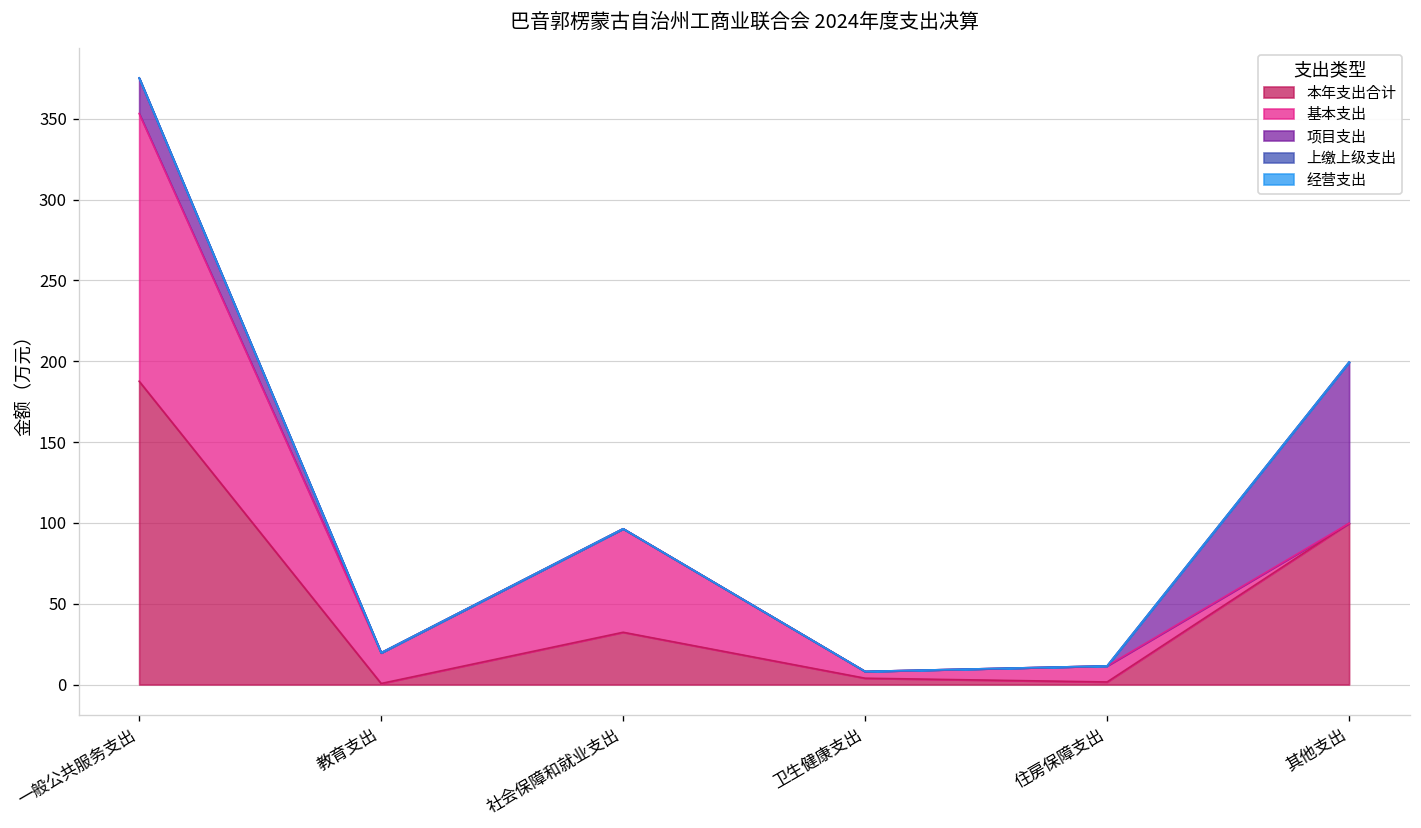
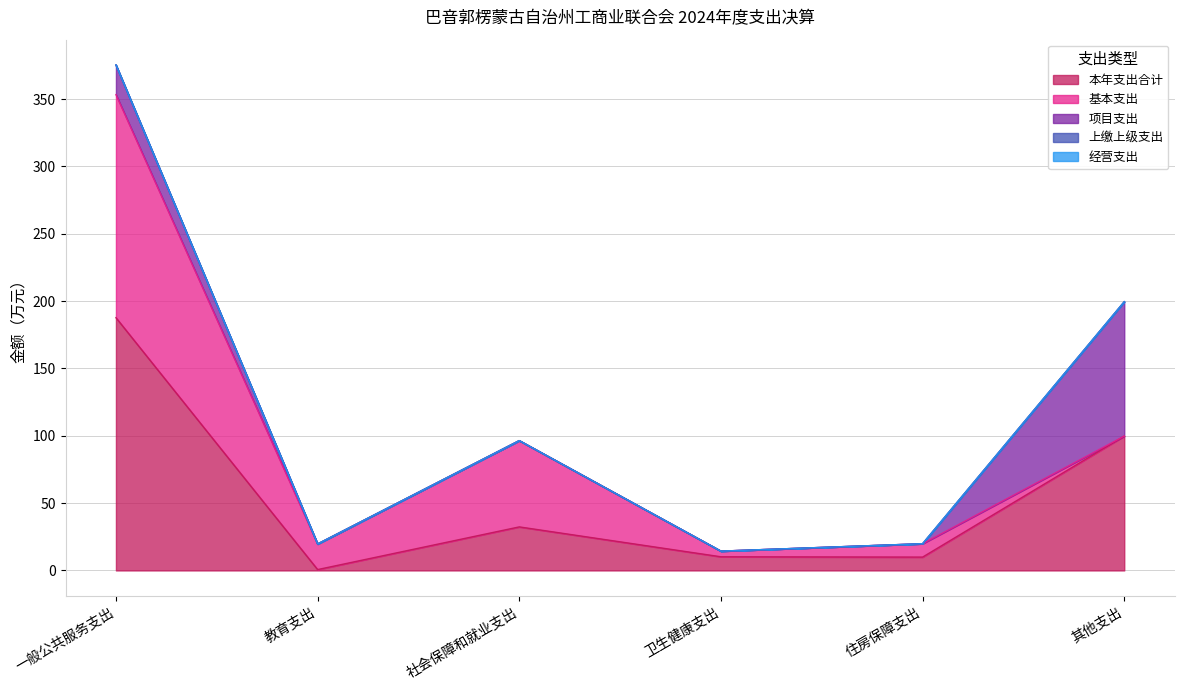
  {
    "本年支出合计": {
      "一般公共服务支出": 188,
      "教育支出": 1,
      "社会保障和就业支出": 32,
-     "卫生健康支出": 4,
-     "住房保障支出": 2
+     "卫生健康支出": 10,
+     "住房保障支出": 10
    },
    "基本支出": {
      "一般公共服务支出": 166
    }
  }
